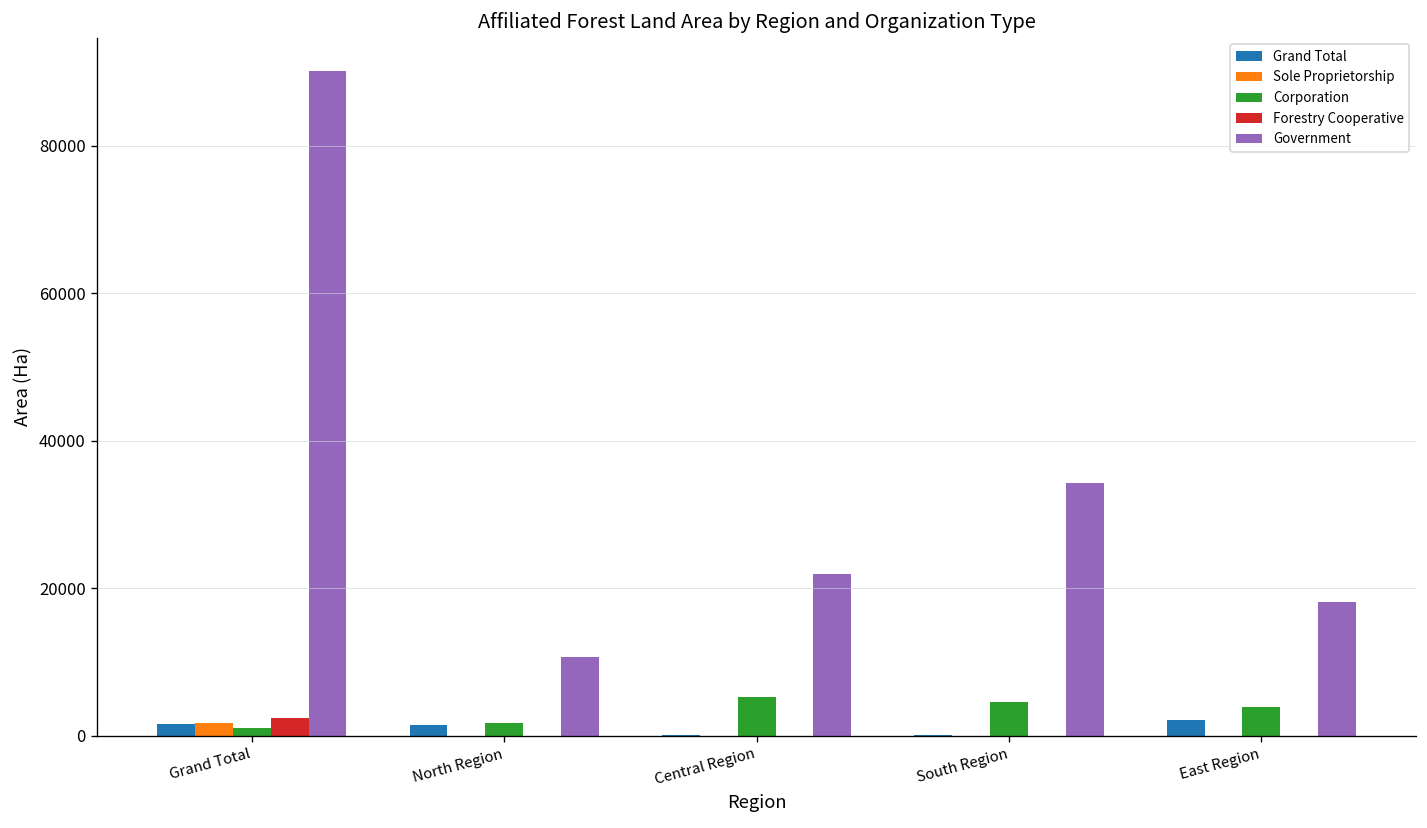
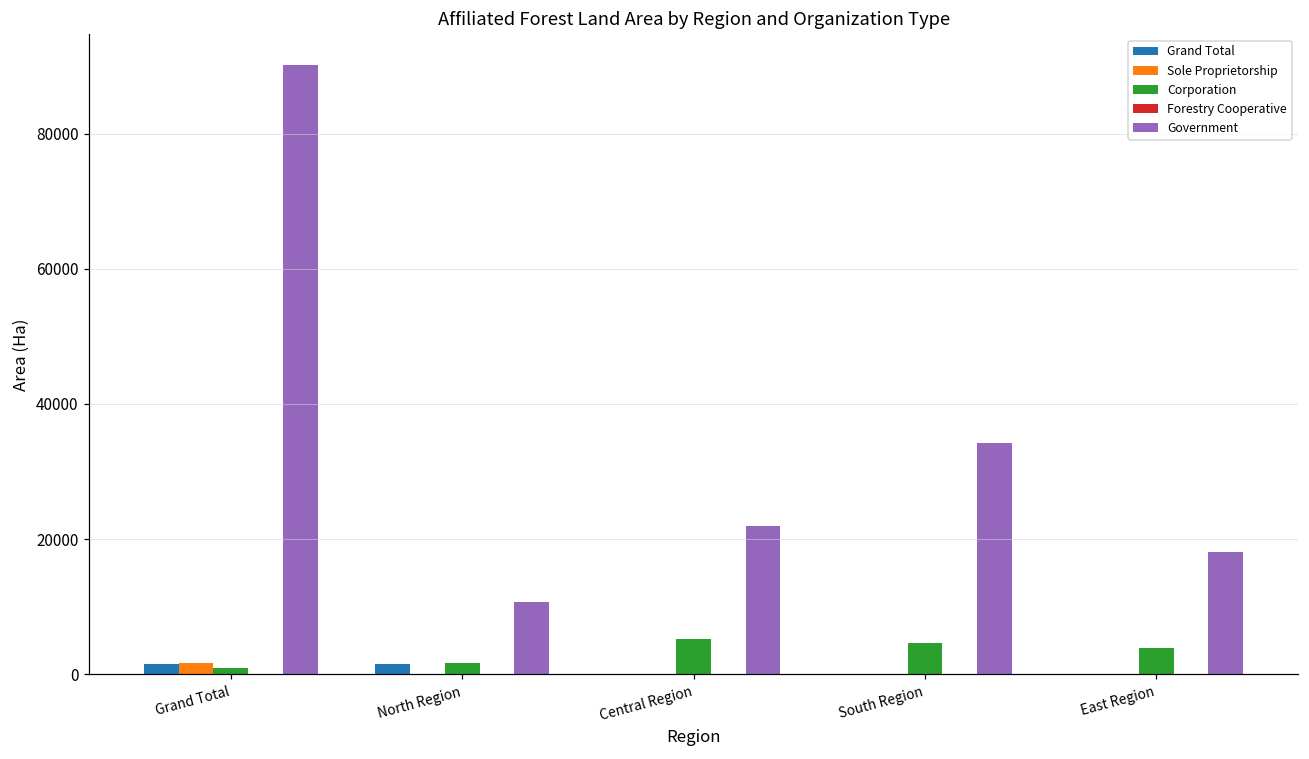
  {
    "Grand Total": {
      "Grand Total": 2000,
      "North Region": 1000,
-     "East Region": 2000
+     "East Region": 0
    },
    "Sole Proprietorship": {
      "Grand Total": 2000,
      "East Region": 0
    },
    "Corporation": {
      "Grand Total": 1000,
      "North Region": 2000,
      "Central Region": 5000,
      "South Region": 5000,
      "East Region": 4000
    },
    "Forestry Cooperative": {
-     "Grand Total": 2000,
+     "Grand Total": 0,
      "North Region": 0,
      "South Region": 0,
      "East Region": 0
    },
    "Government": {
      "Grand Total": 90000,
      "North Region": 11000,
      "Central Region": 22000,
      "South Region": 34000,
      "East Region": 18000
    }
  }
